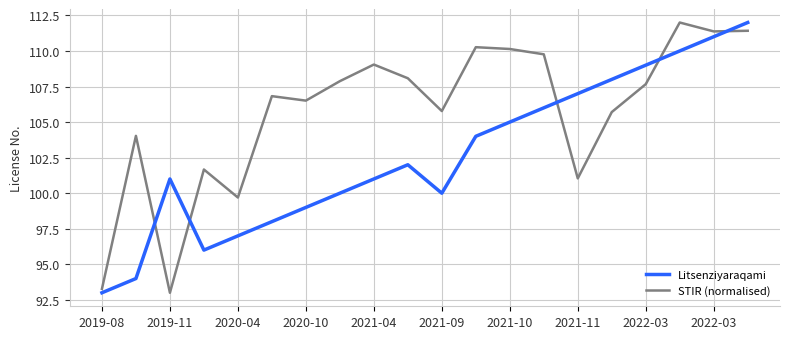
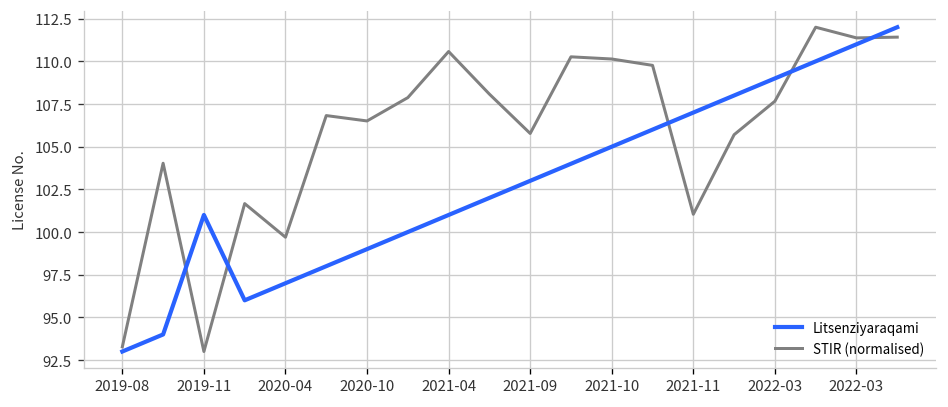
  {
    "Litsenziyaraqami": {
      "2019-11": 101,
      "2020-04": 97,
      "2020-10": 99,
      "2021-04": 101,
-     "2021-09": 100
+     "2021-09": 103
    },
    "STIR (normalised)": {
      "2019-11": 93.0,
      "2020-04": 99.7,
      "2020-10": 106.5,
-     "2021-04": 109.0,
+     "2021-04": 110.6,
      "2021-09": 105.8
    }
  }
